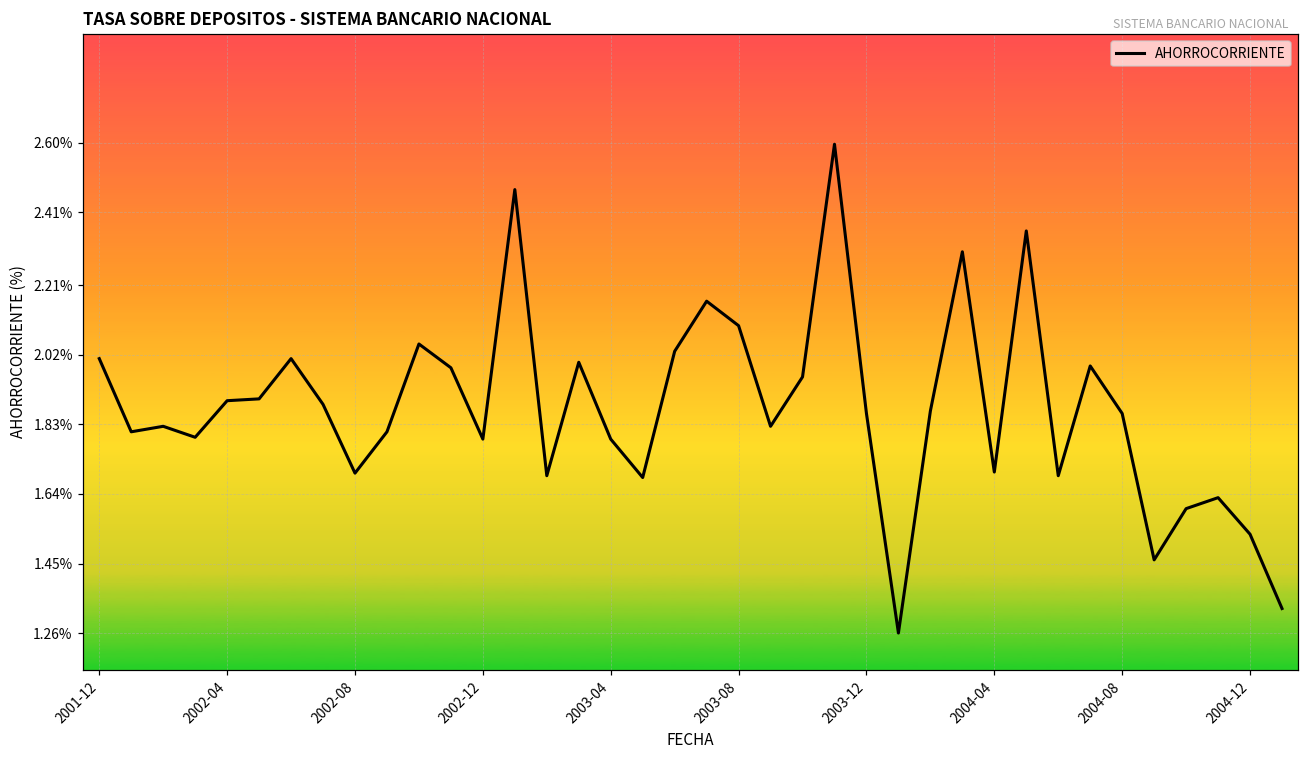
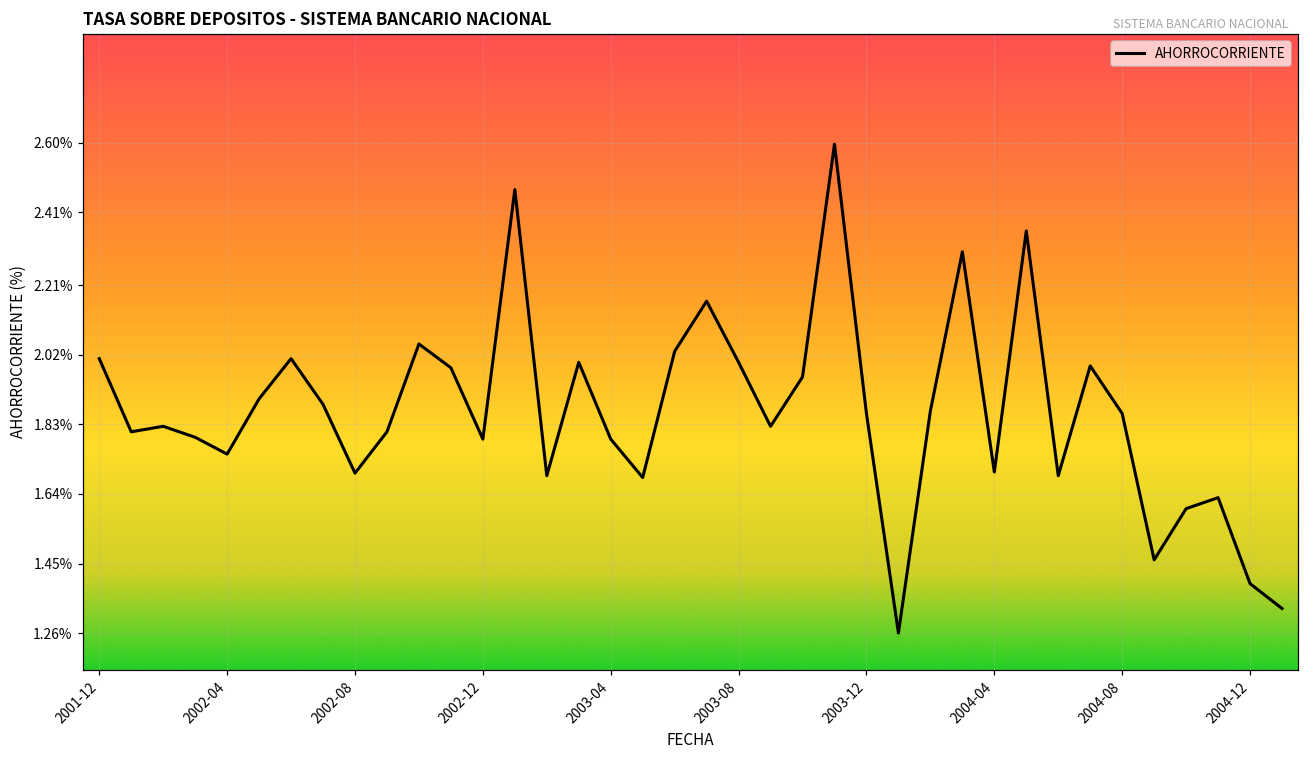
  {
    "2001-12": "2.01%",
-   "2002-04": "1.90%",
+   "2002-04": "1.75%",
    "2002-08": "1.70%",
    "2002-12": "1.79%",
    "2003-04": "1.79%",
-   "2003-08": "2.1%",
+   "2003-08": "2.0%",
    "2003-12": "1.86%",
    "2004-04": "1.70%",
    "2004-08": "1.86%",
-   "2004-12": "1.53%"
+   "2004-12": "1.40%"
  }
